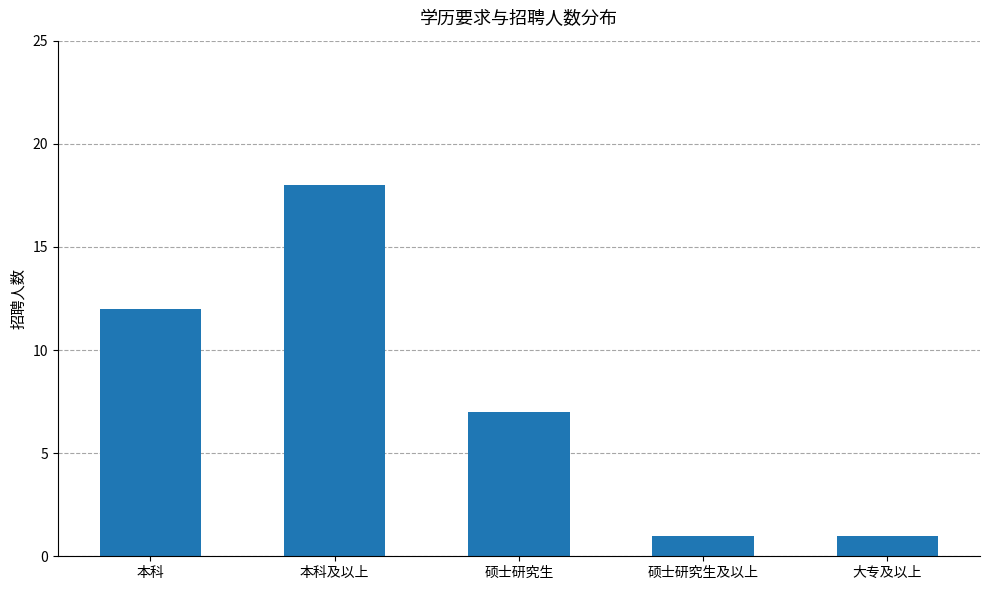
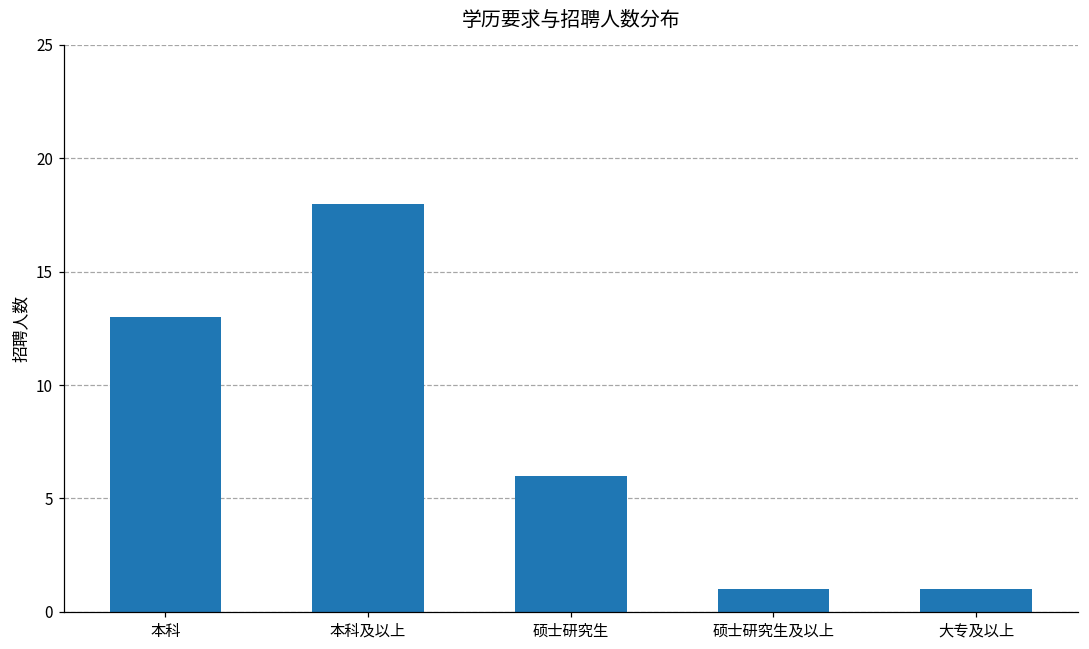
  {
-   "本科": 12,
+   "本科": 13,
    "本科及以上": 18,
-   "硕士研究生": 7,
+   "硕士研究生": 6,
    "硕士研究生及以上": 1,
    "大专及以上": 1
  }
